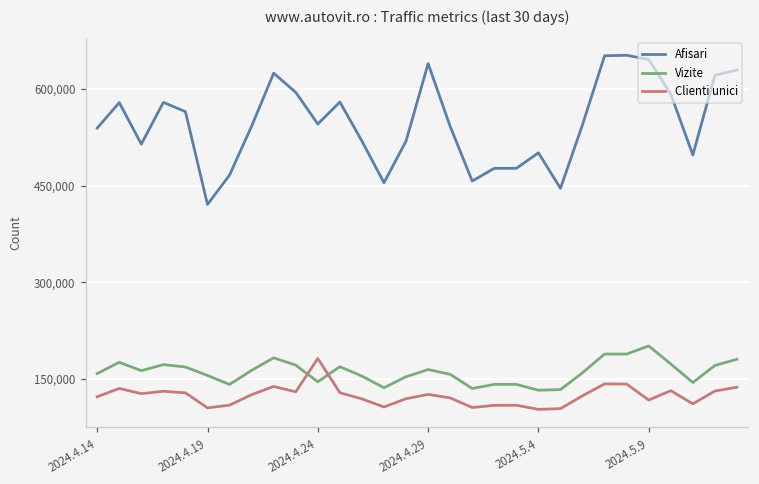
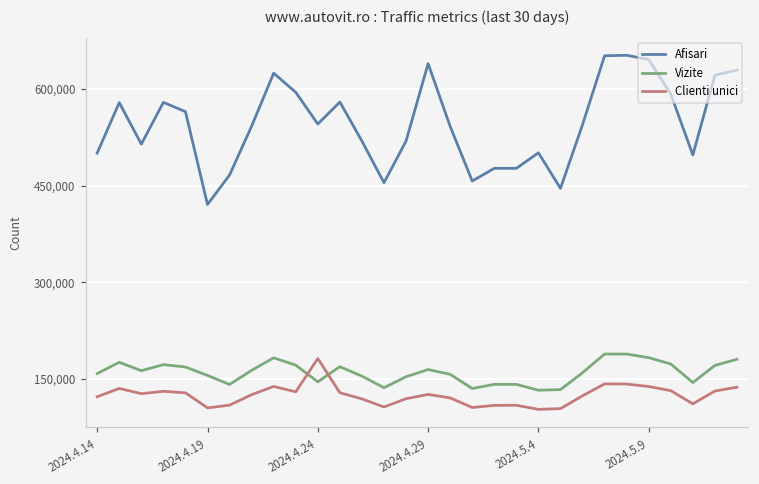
  {
    "Afisari": {
-     "2024.4.14": "540,000",
+     "2024.4.14": "500,000",
      "2024.4.19": "420,000",
      "2024.4.24": "550,000",
      "2024.4.29": "640,000",
      "2024.5.4": "500,000"
    },
    "Vizite": {
      "2024.4.14": "160,000",
      "2024.4.19": "160,000",
      "2024.4.24": "150,000",
      "2024.4.29": "160,000",
      "2024.5.4": "130,000",
-     "2024.5.9": "200,000"
+     "2024.5.9": "180,000"
    },
    "Clienti unici": {
      "2024.4.14": "120,000",
      "2024.4.19": "110,000",
      "2024.4.24": "180,000",
      "2024.4.29": "130,000",
      "2024.5.4": "100,000",
-     "2024.5.9": "120,000"
+     "2024.5.9": "140,000"
    }
  }
